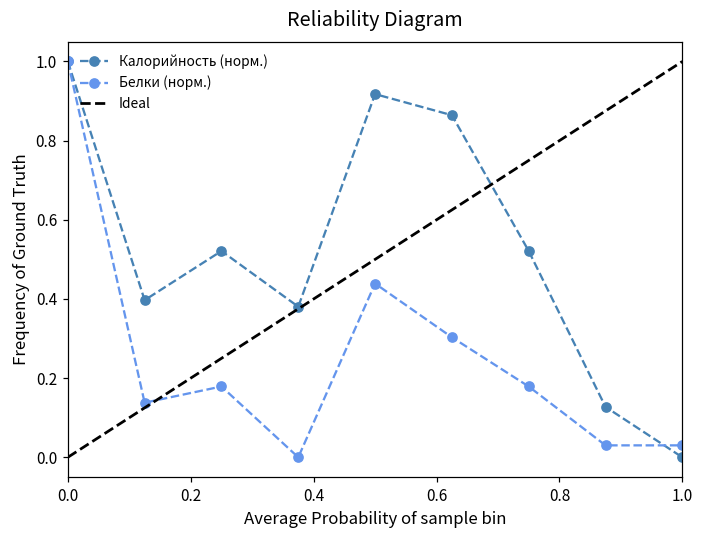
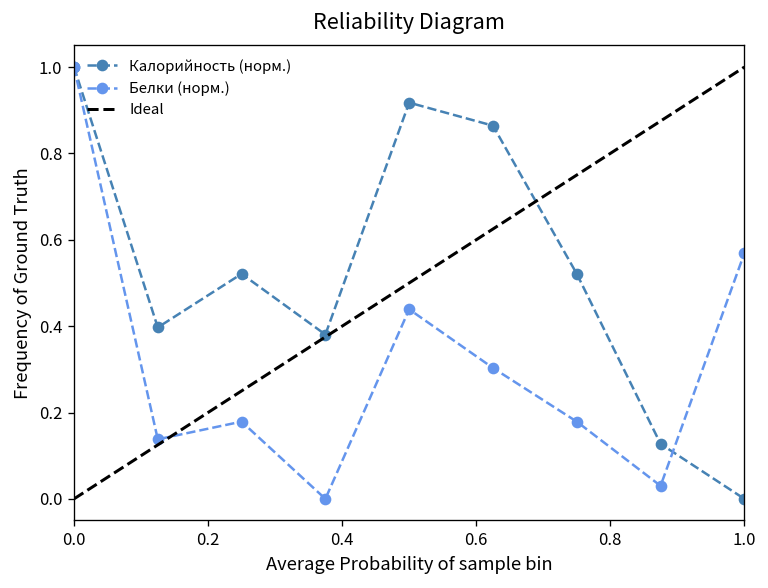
  {
    "Калорийность (норм.)": {
      "1.0": 0.00
    },
    "Белки (норм.)": {
-     "1.0": 0.03
+     "1.0": 0.57
    },
    "Ideal": {
      "0.0": 0.00,
      "1.0": 1.00
    }
  }
